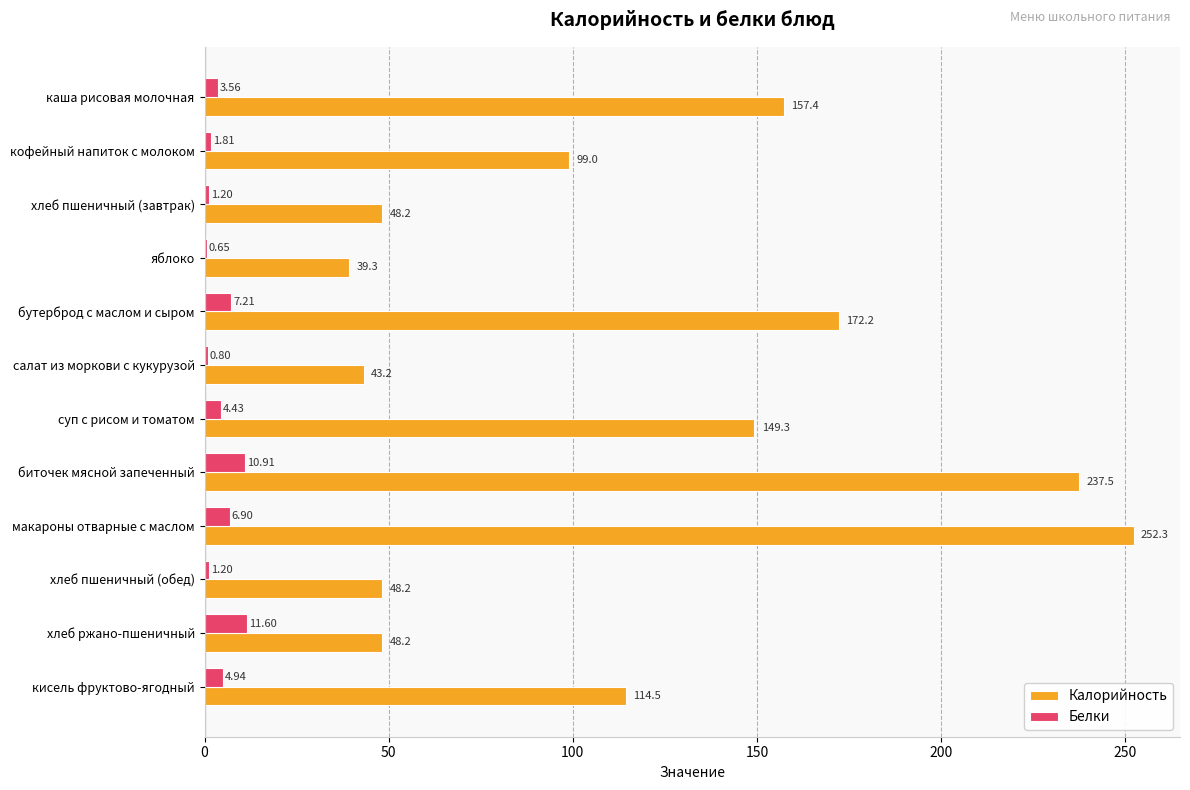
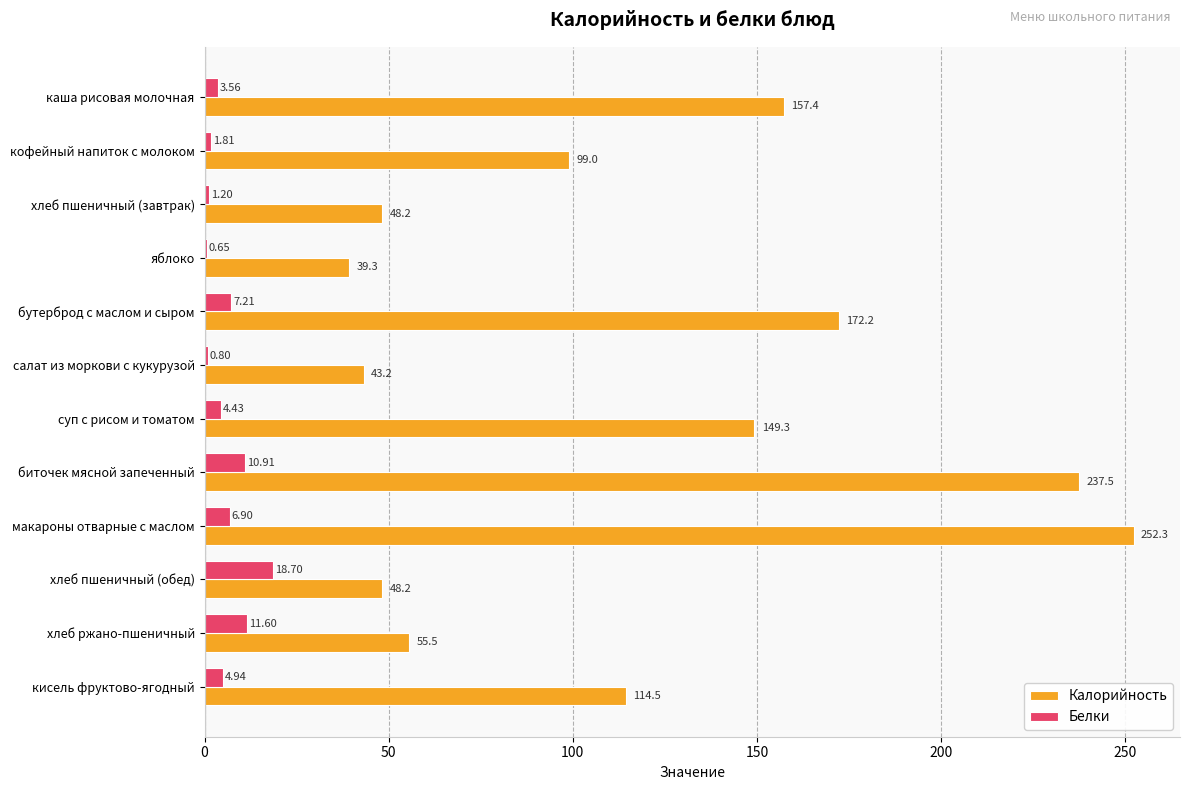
  {
    "Калорийность": {
      "каша рисовая молочная": 157.4,
      "кофейный напиток с молоком": 99.0,
      "хлеб пшеничный (завтрак)": 48.2,
      "яблоко": 39.3,
      "бутерброд с маслом и сыром": 172.2,
      "салат из моркови с кукурузой": 43.2,
      "суп с рисом и томатом": 149.3,
      "биточек мясной запеченный": 237.5,
      "макароны отварные с маслом": 252.3,
      "хлеб пшеничный (обед)": 48.2,
-     "хлеб ржано-пшеничный": 48.2,
+     "хлеб ржано-пшеничный": 55.5,
      "кисель фруктово-ягодный": 114.5
    },
    "Белки": {
      "каша рисовая молочная": 3.56,
      "кофейный напиток с молоком": 1.81,
      "хлеб пшеничный (завтрак)": 1.20,
      "яблоко": 0.65,
      "бутерброд с маслом и сыром": 7.21,
      "салат из моркови с кукурузой": 0.80,
      "суп с рисом и томатом": 4.43,
      "биточек мясной запеченный": 10.91,
      "макароны отварные с маслом": 6.90,
-     "хлеб пшеничный (обед)": 1.20,
+     "хлеб пшеничный (обед)": 18.70,
      "хлеб ржано-пшеничный": 11.60,
      "кисель фруктово-ягодный": 4.94
    }
  }
